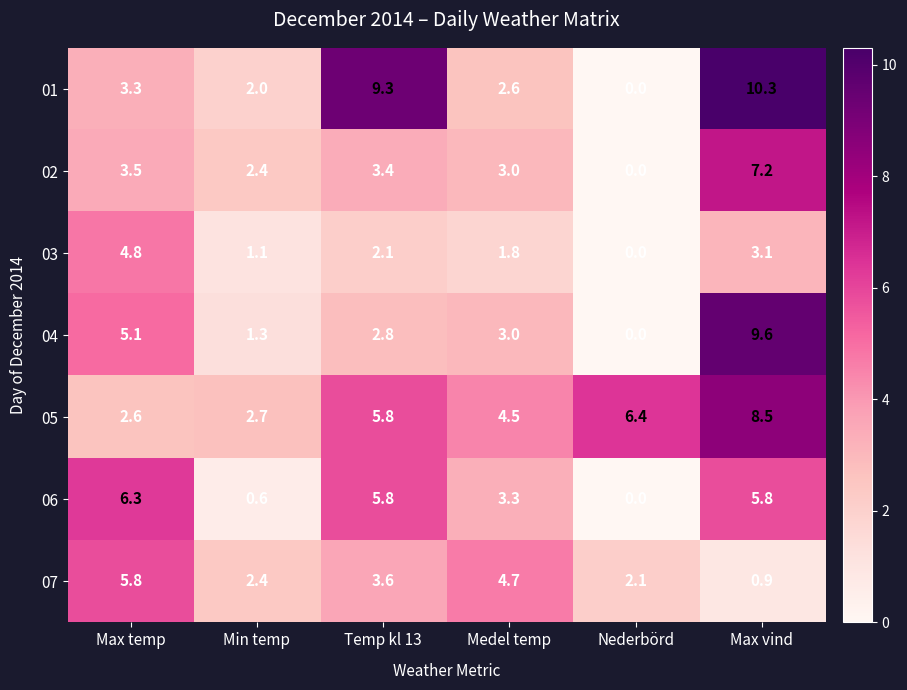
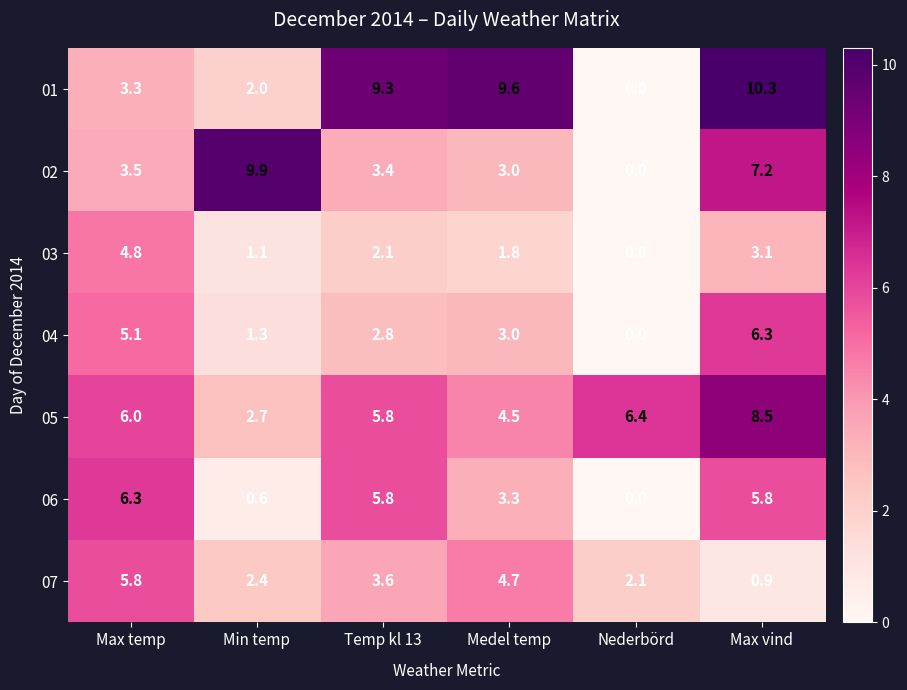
  {
    "01": {
      "Max temp": 3.3,
      "Min temp": 2.0,
      "Temp kl 13": 9.3,
-     "Medel temp": 2.6,
+     "Medel temp": 9.6,
      "Max vind": 10.3
    },
    "02": {
      "Max temp": 3.5,
-     "Min temp": 2.4,
+     "Min temp": 9.9,
      "Temp kl 13": 3.4,
      "Medel temp": 3.0,
      "Max vind": 7.2
    },
    "03": {
      "Max temp": 4.8,
      "Temp kl 13": 2.1,
      "Max vind": 3.1
    },
    "04": {
      "Max temp": 5.1,
      "Temp kl 13": 2.8,
      "Medel temp": 3.0,
-     "Max vind": 9.6
+     "Max vind": 6.3
    },
    "05": {
-     "Max temp": 2.6,
+     "Max temp": 6.0,
      "Min temp": 2.7,
      "Temp kl 13": 5.8,
      "Medel temp": 4.5,
      "Nederbörd": 6.4,
      "Max vind": 8.5
    },
    "06": {
      "Max temp": 6.3,
      "Temp kl 13": 5.8,
      "Medel temp": 3.3,
      "Max vind": 5.8
    },
    "07": {
      "Max temp": 5.8,
      "Min temp": 2.4,
      "Temp kl 13": 3.6,
      "Medel temp": 4.7,
      "Nederbörd": 2.1
    }
  }
